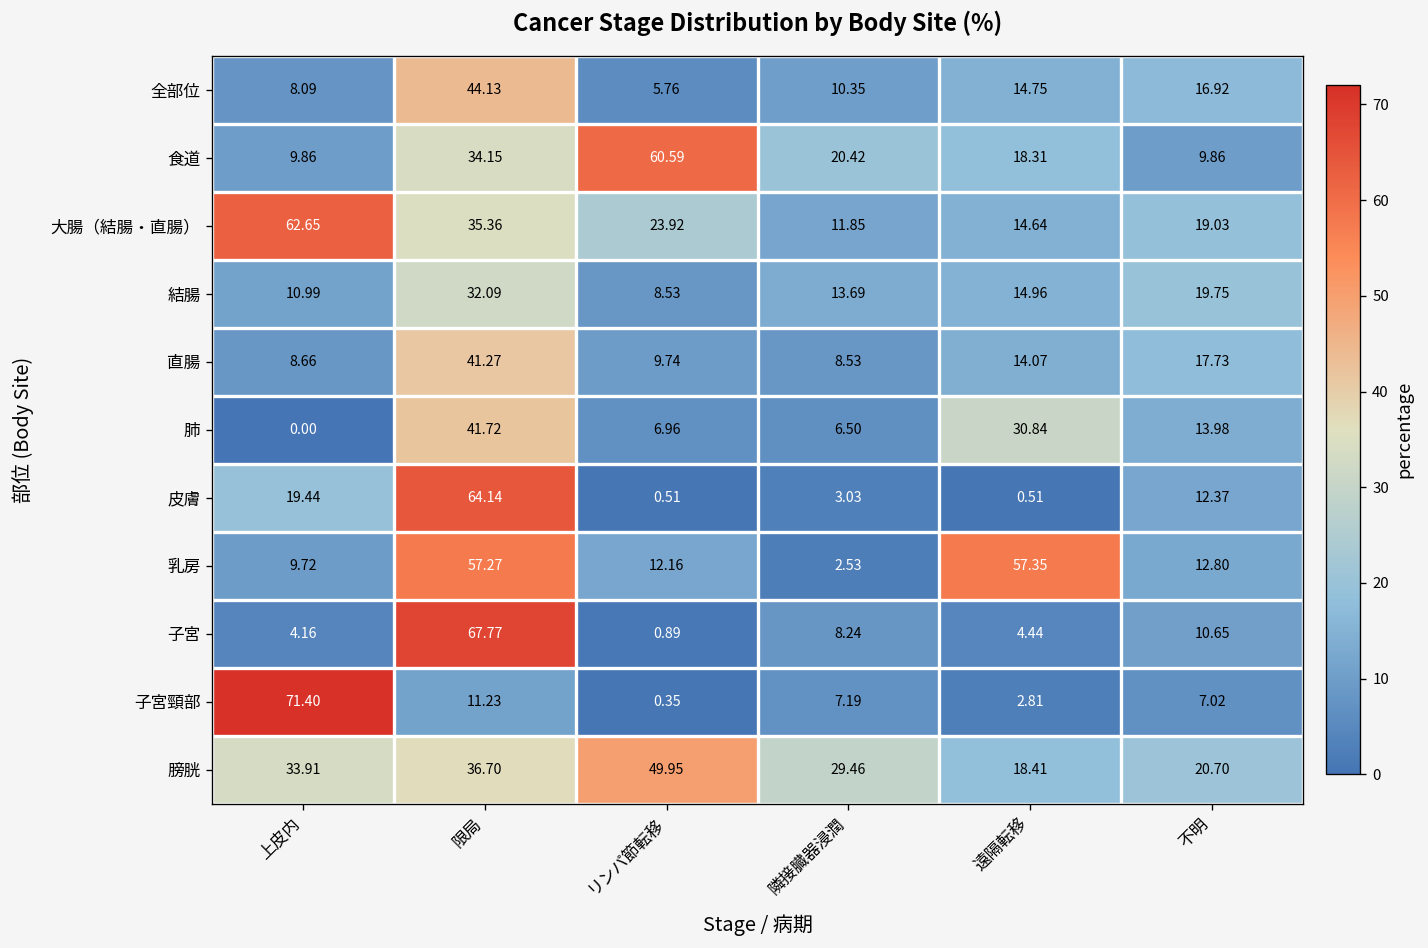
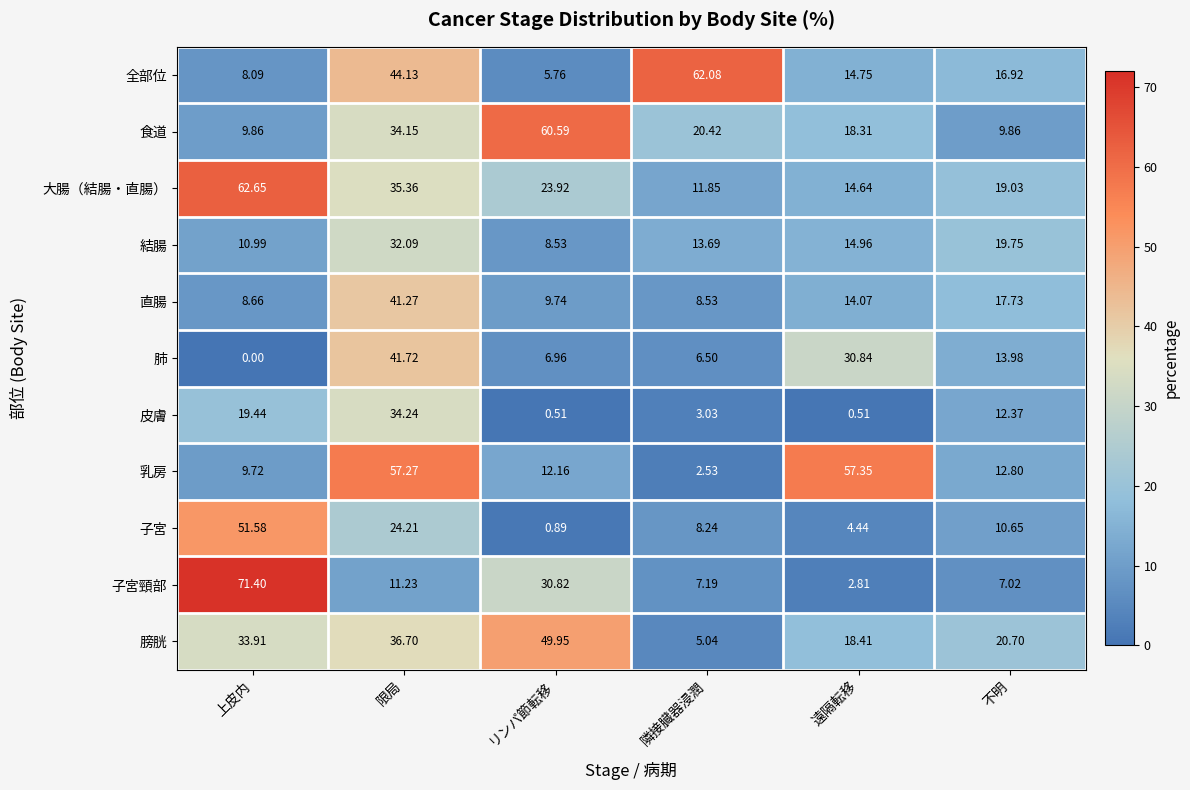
  {
    "全部位": {
      "上皮内": 8.09,
      "限局": 44.13,
      "リンパ節転移": 5.76,
-     "隣接臓器浸潤": 10.35,
+     "隣接臓器浸潤": 62.08,
      "遠隔転移": 14.75,
      "不明": 16.92
    },
    "食道": {
      "上皮内": 9.86,
      "限局": 34.15,
      "リンパ節転移": 60.59,
      "隣接臓器浸潤": 20.42,
      "遠隔転移": 18.31,
      "不明": 9.86
    },
    "大腸（結腸・直腸）": {
      "上皮内": 62.65,
      "限局": 35.36,
      "リンパ節転移": 23.92,
      "隣接臓器浸潤": 11.85,
      "遠隔転移": 14.64,
      "不明": 19.03
    },
    "結腸": {
      "上皮内": 10.99,
      "限局": 32.09,
      "リンパ節転移": 8.53,
      "隣接臓器浸潤": 13.69,
      "遠隔転移": 14.96,
      "不明": 19.75
    },
    "直腸": {
      "上皮内": 8.66,
      "限局": 41.27,
      "リンパ節転移": 9.74,
      "隣接臓器浸潤": 8.53,
      "遠隔転移": 14.07,
      "不明": 17.73
    },
    "肺": {
      "上皮内": 0.00,
      "限局": 41.72,
      "リンパ節転移": 6.96,
      "隣接臓器浸潤": 6.50,
      "遠隔転移": 30.84,
      "不明": 13.98
    },
    "皮膚": {
      "上皮内": 19.44,
-     "限局": 64.14,
+     "限局": 34.24,
      "リンパ節転移": 0.51,
      "隣接臓器浸潤": 3.03,
      "遠隔転移": 0.51,
      "不明": 12.37
    },
    "乳房": {
      "上皮内": 9.72,
      "限局": 57.27,
      "リンパ節転移": 12.16,
      "隣接臓器浸潤": 2.53,
      "遠隔転移": 57.35,
      "不明": 12.80
    },
    "子宮": {
-     "上皮内": 4.16,
-     "限局": 67.77,
+     "上皮内": 51.58,
+     "限局": 24.21,
      "リンパ節転移": 0.89,
      "隣接臓器浸潤": 8.24,
      "遠隔転移": 4.44,
      "不明": 10.65
    },
    "子宮頸部": {
      "上皮内": 71.40,
      "限局": 11.23,
-     "リンパ節転移": 0.35,
+     "リンパ節転移": 30.82,
      "隣接臓器浸潤": 7.19,
      "遠隔転移": 2.81,
      "不明": 7.02
    },
    "膀胱": {
      "上皮内": 33.91,
      "限局": 36.70,
      "リンパ節転移": 49.95,
-     "隣接臓器浸潤": 29.46,
+     "隣接臓器浸潤": 5.04,
      "遠隔転移": 18.41,
      "不明": 20.70
    }
  }
